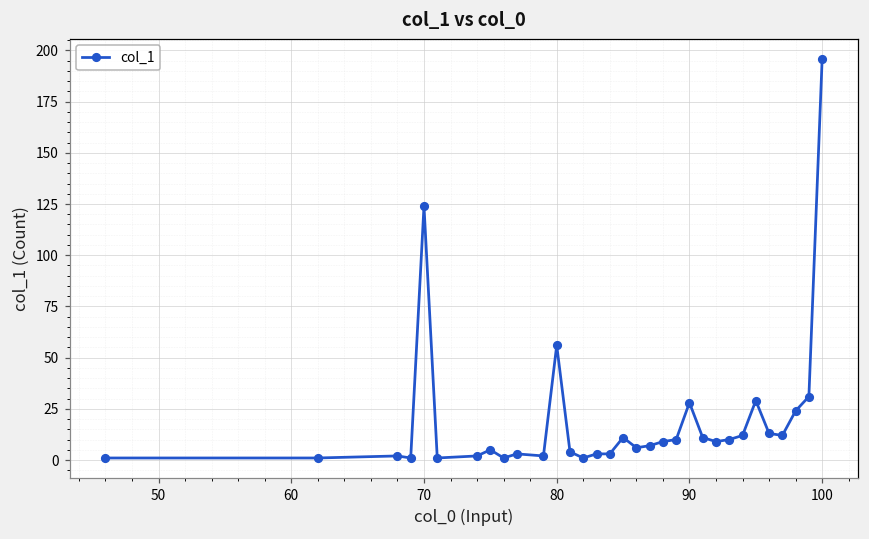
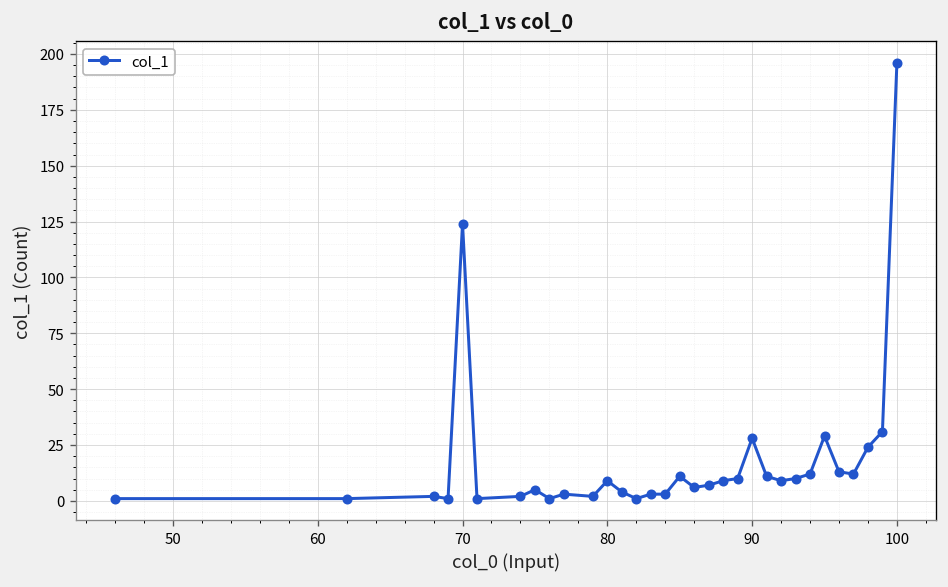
  {
    "70": 124,
-   "80": 56,
+   "80": 9,
    "90": 28,
    "100": 196
  }
